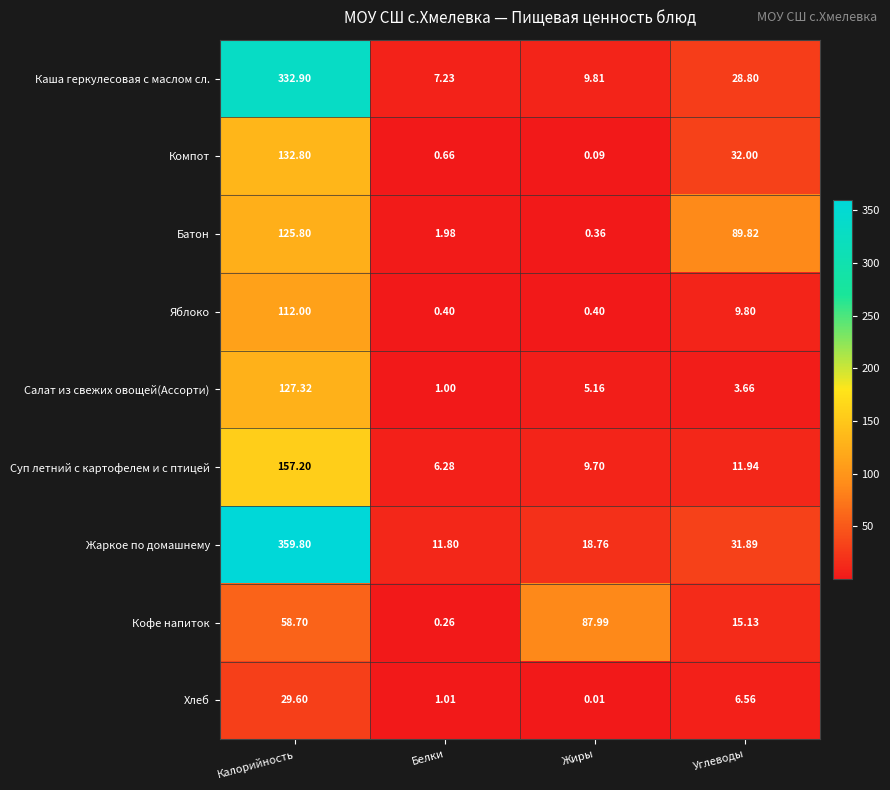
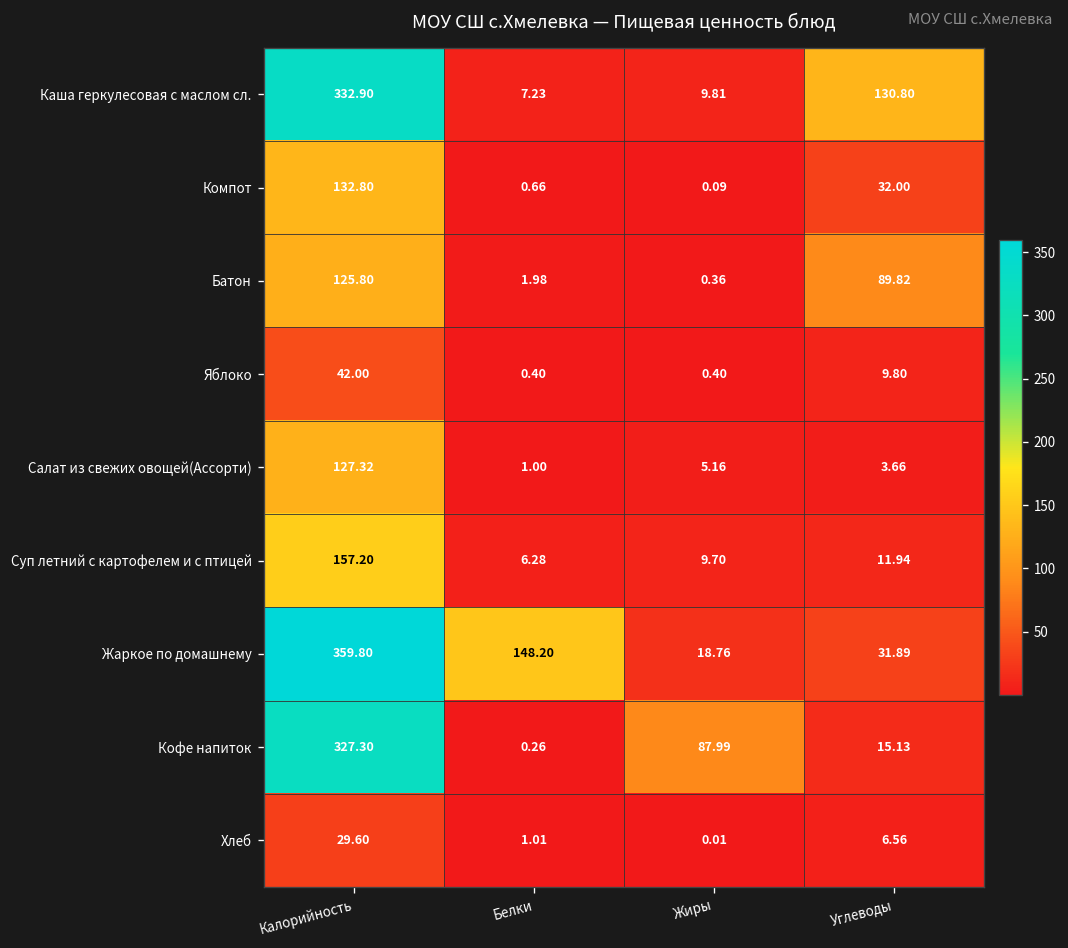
  {
    "Каша геркулесовая с маслом сл.": {
      "Калорийность": 332.90,
      "Белки": 7.23,
      "Жиры": 9.81,
-     "Углеводы": 28.80
+     "Углеводы": 130.80
    },
    "Компот": {
      "Калорийность": 132.80,
      "Белки": 0.66,
      "Жиры": 0.09,
      "Углеводы": 32.00
    },
    "Батон": {
      "Калорийность": 125.80,
      "Белки": 1.98,
      "Жиры": 0.36,
      "Углеводы": 89.82
    },
    "Яблоко": {
-     "Калорийность": 112.00,
+     "Калорийность": 42.00,
      "Белки": 0.40,
      "Жиры": 0.40,
      "Углеводы": 9.80
    },
    "Салат из свежих овощей(Ассорти)": {
      "Калорийность": 127.32,
      "Белки": 1.00,
      "Жиры": 5.16,
      "Углеводы": 3.66
    },
    "Суп летний с картофелем и с птицей": {
      "Калорийность": 157.20,
      "Белки": 6.28,
      "Жиры": 9.70,
      "Углеводы": 11.94
    },
    "Жаркое по домашнему": {
      "Калорийность": 359.80,
-     "Белки": 11.80,
+     "Белки": 148.20,
      "Жиры": 18.76,
      "Углеводы": 31.89
    },
    "Кофе напиток": {
-     "Калорийность": 58.70,
+     "Калорийность": 327.30,
      "Белки": 0.26,
      "Жиры": 87.99,
      "Углеводы": 15.13
    },
    "Хлеб": {
      "Калорийность": 29.60,
      "Белки": 1.01,
      "Жиры": 0.01,
      "Углеводы": 6.56
    }
  }
